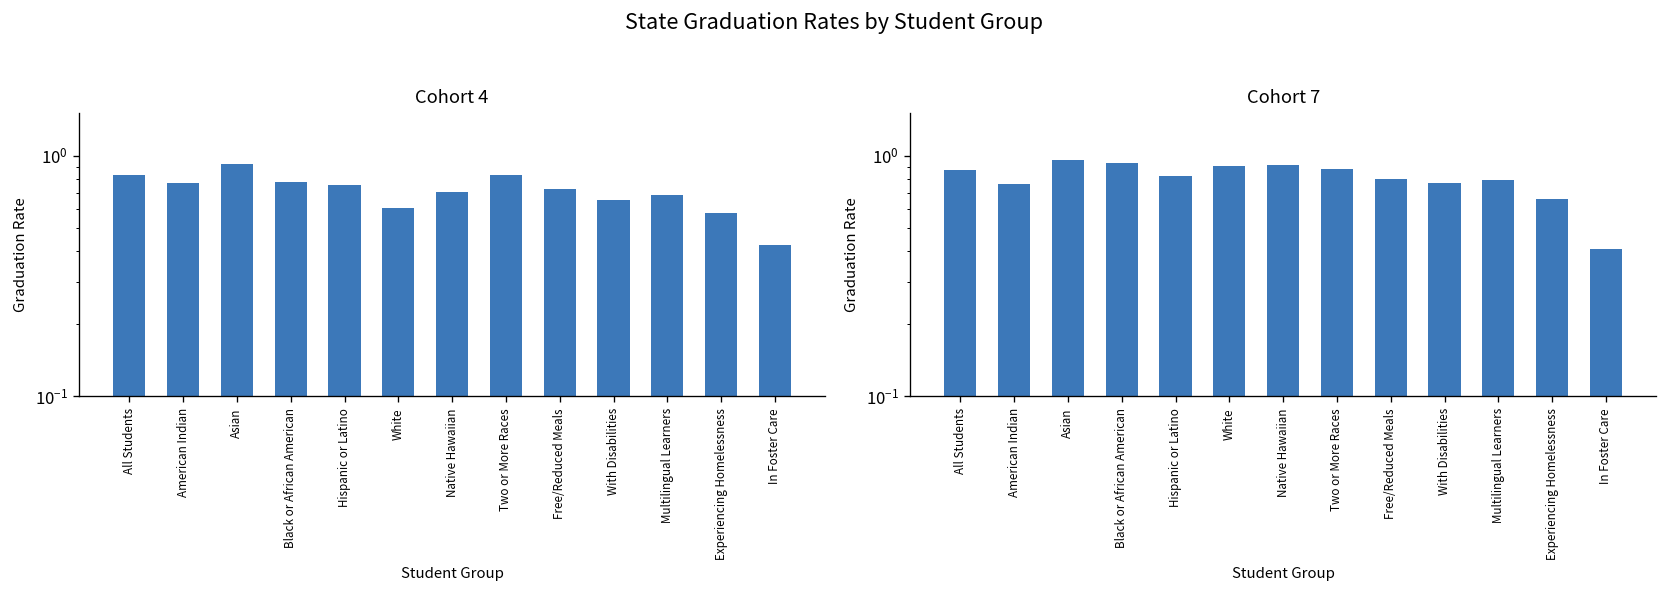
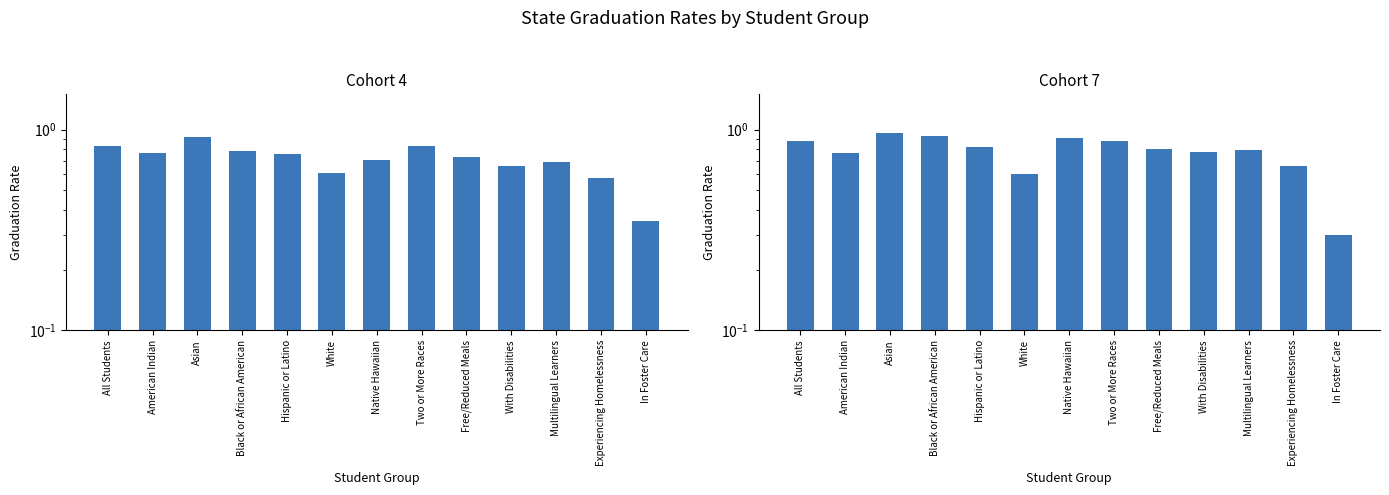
  {
    "Cohort 4": {
      "All Students": 0.83,
      "American Indian": 0.77,
      "Asian": 0.9,
      "Black or African American": 0.78,
      "Hispanic or Latino": 0.76,
      "White": 0.61,
      "Native Hawaiian": 0.70,
      "Two or More Races": 0.83,
      "Free/Reduced Meals": 0.73,
      "With Disabilities": 0.66,
      "Multilingual Learners": 0.69,
      "Experiencing Homelessness": 0.58,
-     "In Foster Care": 0.42
+     "In Foster Care": 0.35
    },
    "Cohort 7": {
      "All Students": 0.9,
      "American Indian": 0.76,
      "Asian": 1.0,
      "Black or African American": 0.9,
      "Hispanic or Latino": 0.82,
-     "White": 0.9,
+     "White": 0.60,
      "Native Hawaiian": 0.9,
      "Two or More Races": 0.9,
      "Free/Reduced Meals": 0.80,
      "With Disabilities": 0.77,
      "Multilingual Learners": 0.79,
      "Experiencing Homelessness": 0.66,
-     "In Foster Care": 0.41
+     "In Foster Care": 0.30
    }
  }
